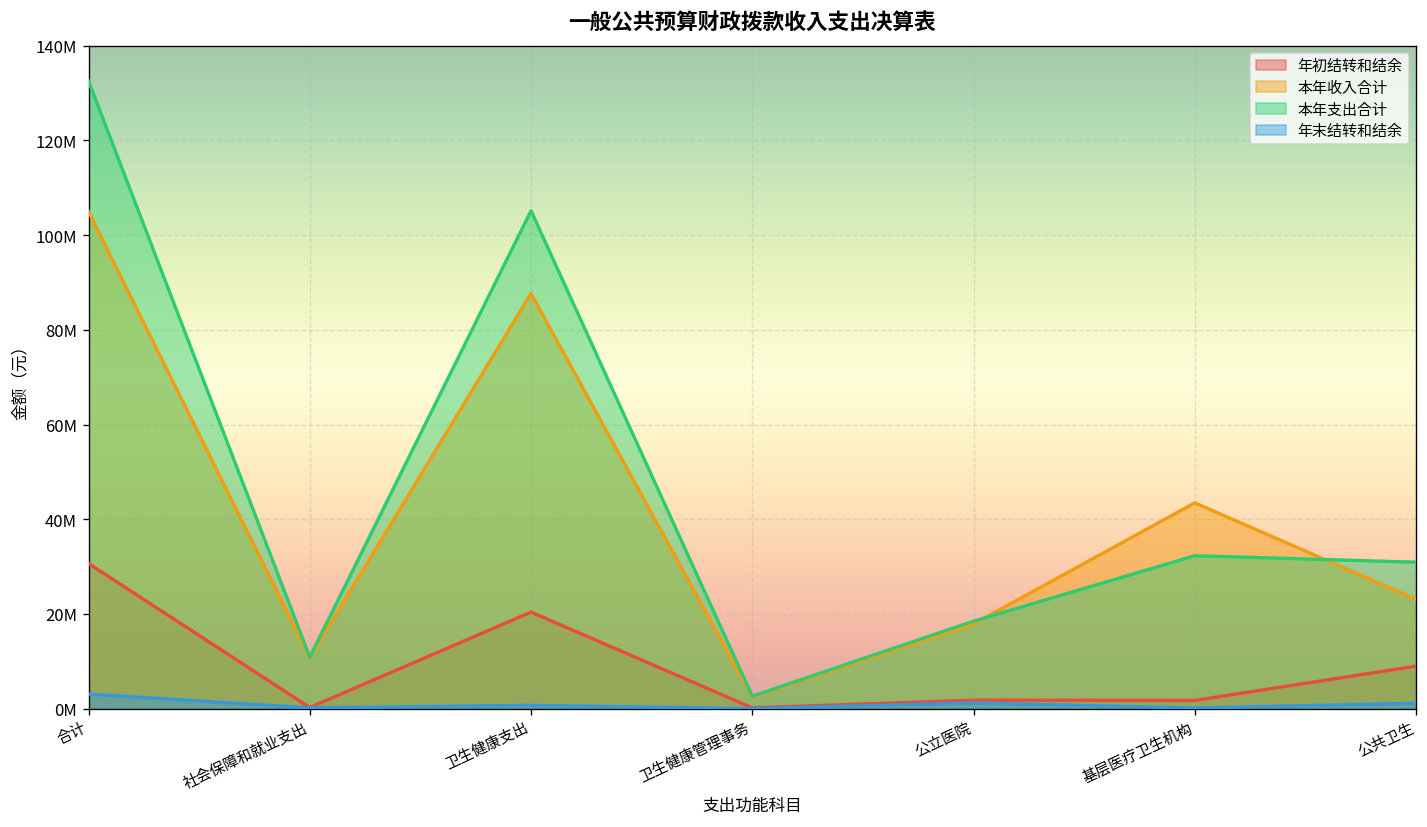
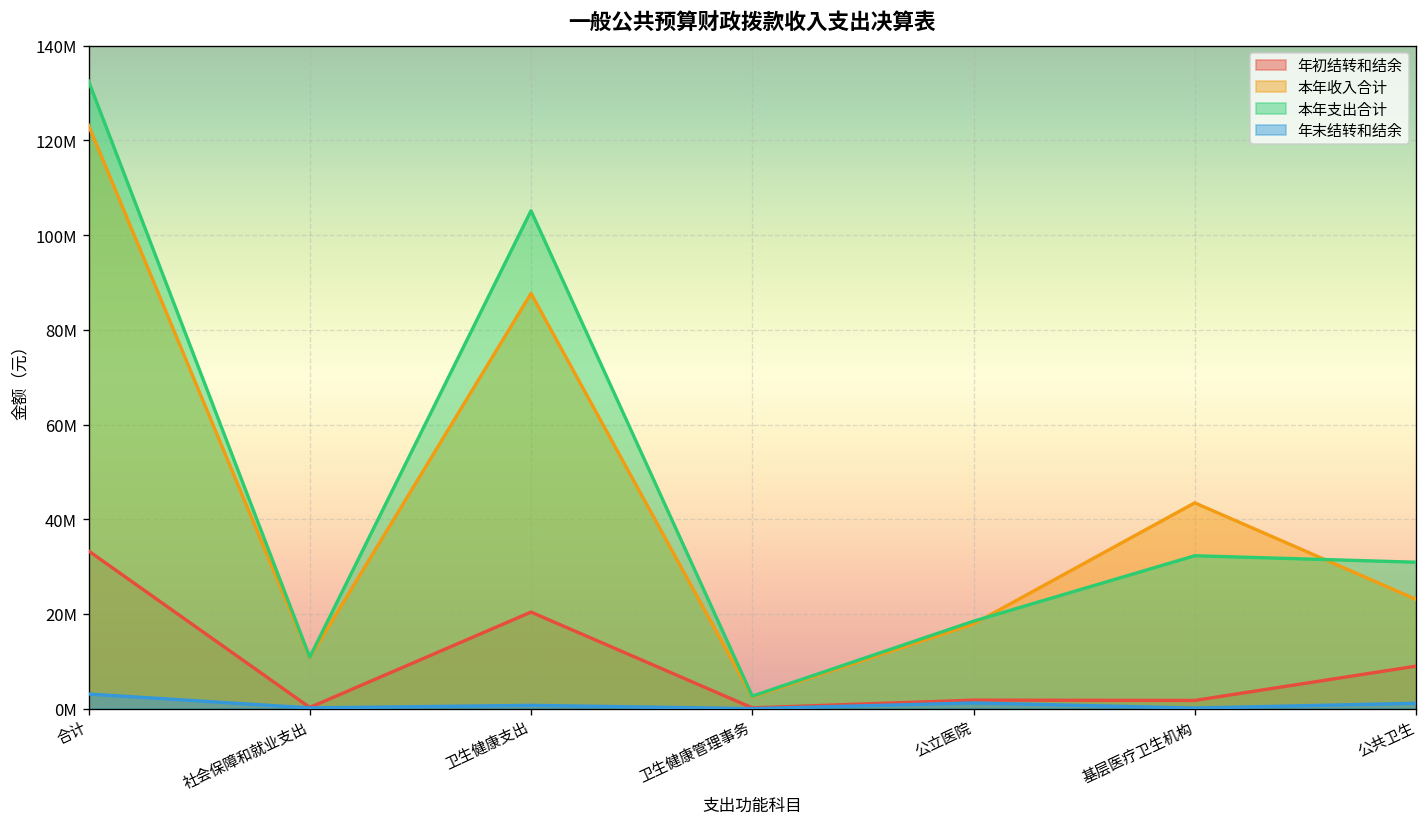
  {
    "年初结转和结余": {
-     "合计": 31000000,
+     "合计": 33000000,
      "卫生健康支出": 20000000,
      "基层医疗卫生机构": 2000000,
      "公共卫生": 9000000
    },
    "本年收入合计": {
-     "合计": 105000000,
+     "合计": 123000000,
      "卫生健康支出": 88000000,
      "基层医疗卫生机构": 43000000,
      "公共卫生": 23000000
    },
    "本年支出合计": {
      "合计": 133000000,
      "卫生健康支出": 105000000,
      "基层医疗卫生机构": 32000000,
      "公共卫生": 31000000
    },
    "年末结转和结余": {
      "合计": 3000000,
      "卫生健康支出": 1000000,
      "基层医疗卫生机构": 0,
      "公共卫生": 1000000
    }
  }
